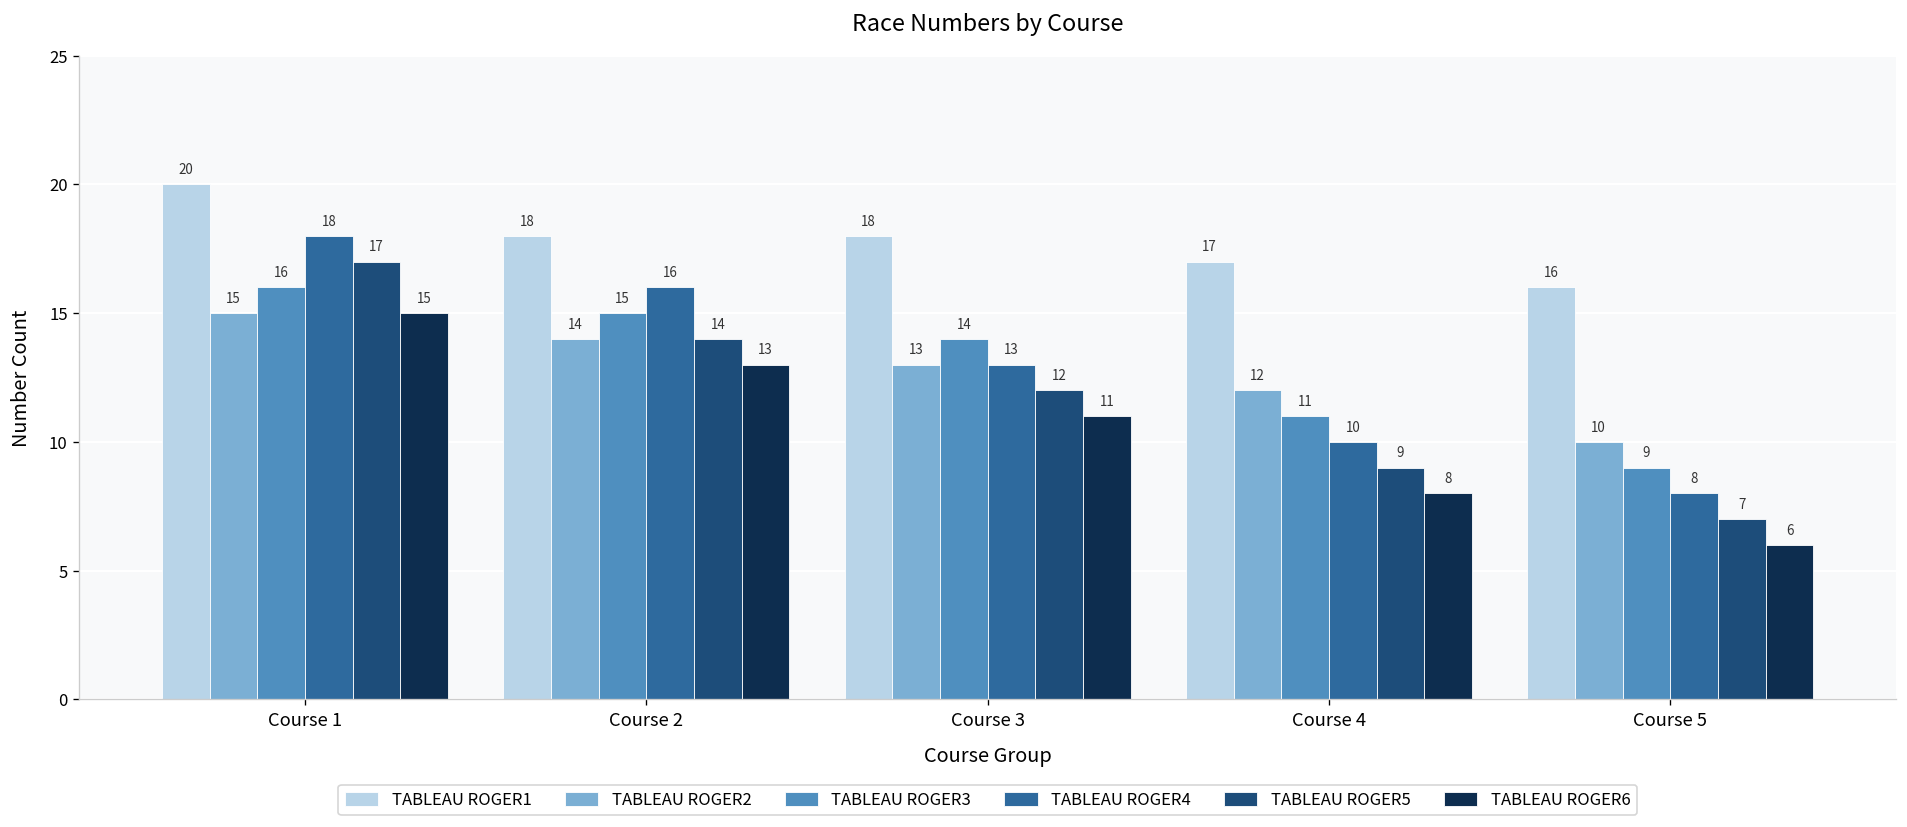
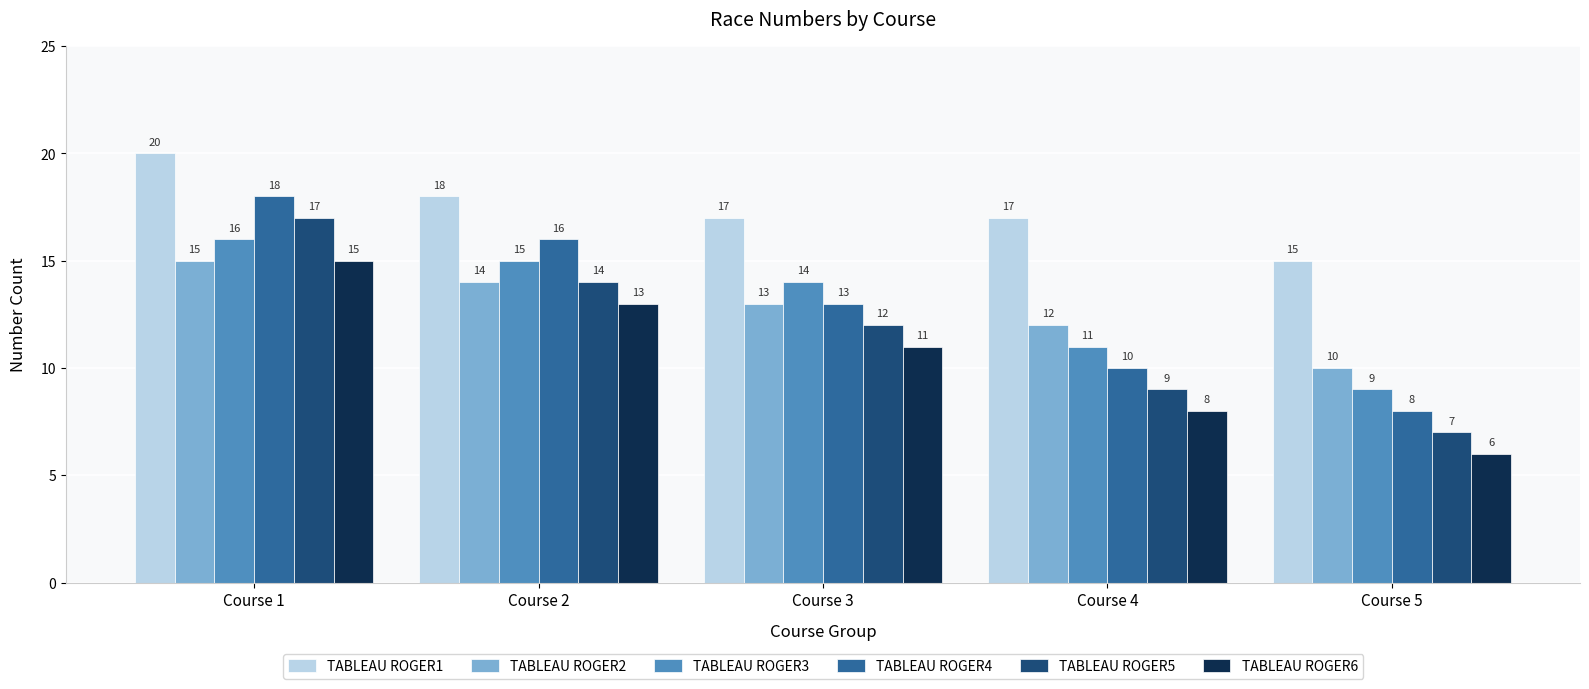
  {
    "TABLEAU ROGER1": {
      "Course 1": 20,
      "Course 2": 18,
-     "Course 3": 18,
+     "Course 3": 17,
      "Course 4": 17,
-     "Course 5": 16
+     "Course 5": 15
    }
  }
